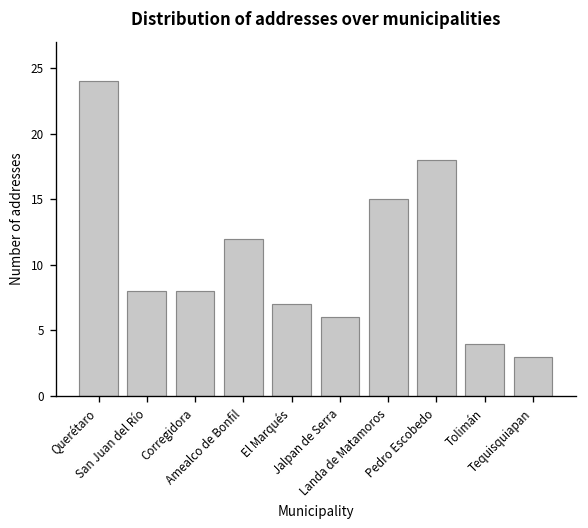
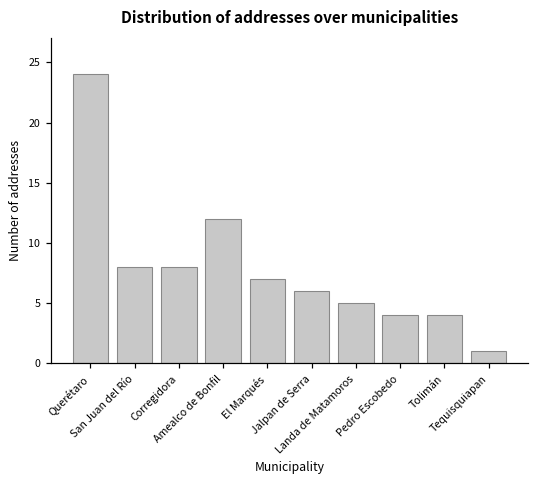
  {
    "Querétaro": 24,
    "San Juan del Río": 8,
    "Corregidora": 8,
    "Amealco de Bonfil": 12,
    "El Marqués": 7,
    "Jalpan de Serra": 6,
-   "Landa de Matamoros": 15,
-   "Pedro Escobedo": 18,
+   "Landa de Matamoros": 5,
+   "Pedro Escobedo": 4,
    "Tolimán": 4,
-   "Tequisquiapan": 3
+   "Tequisquiapan": 1
  }
